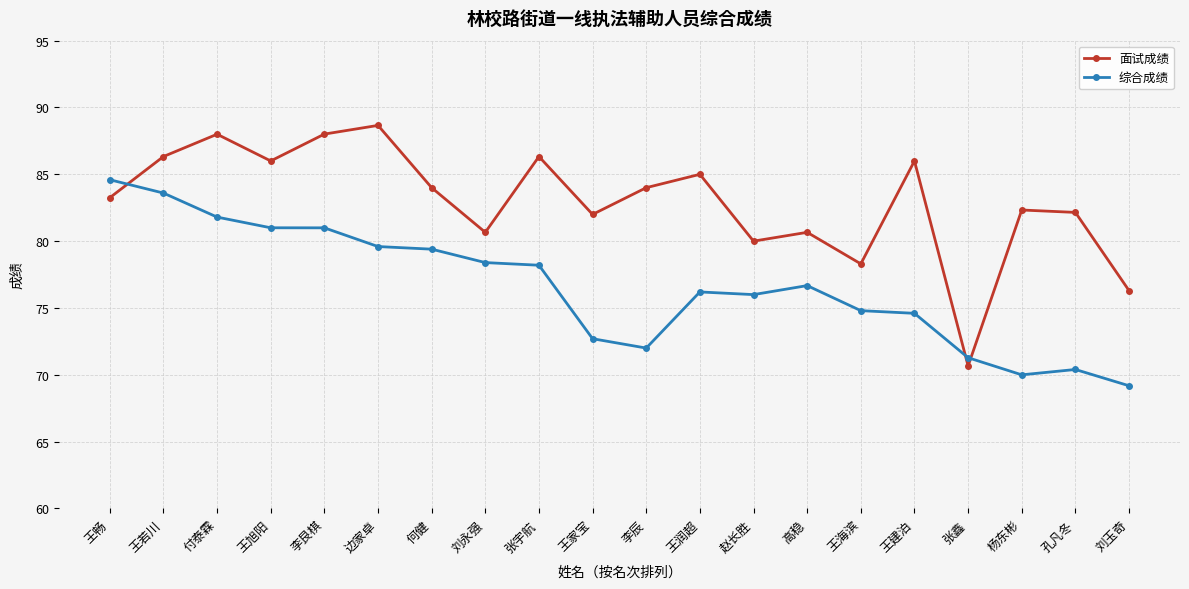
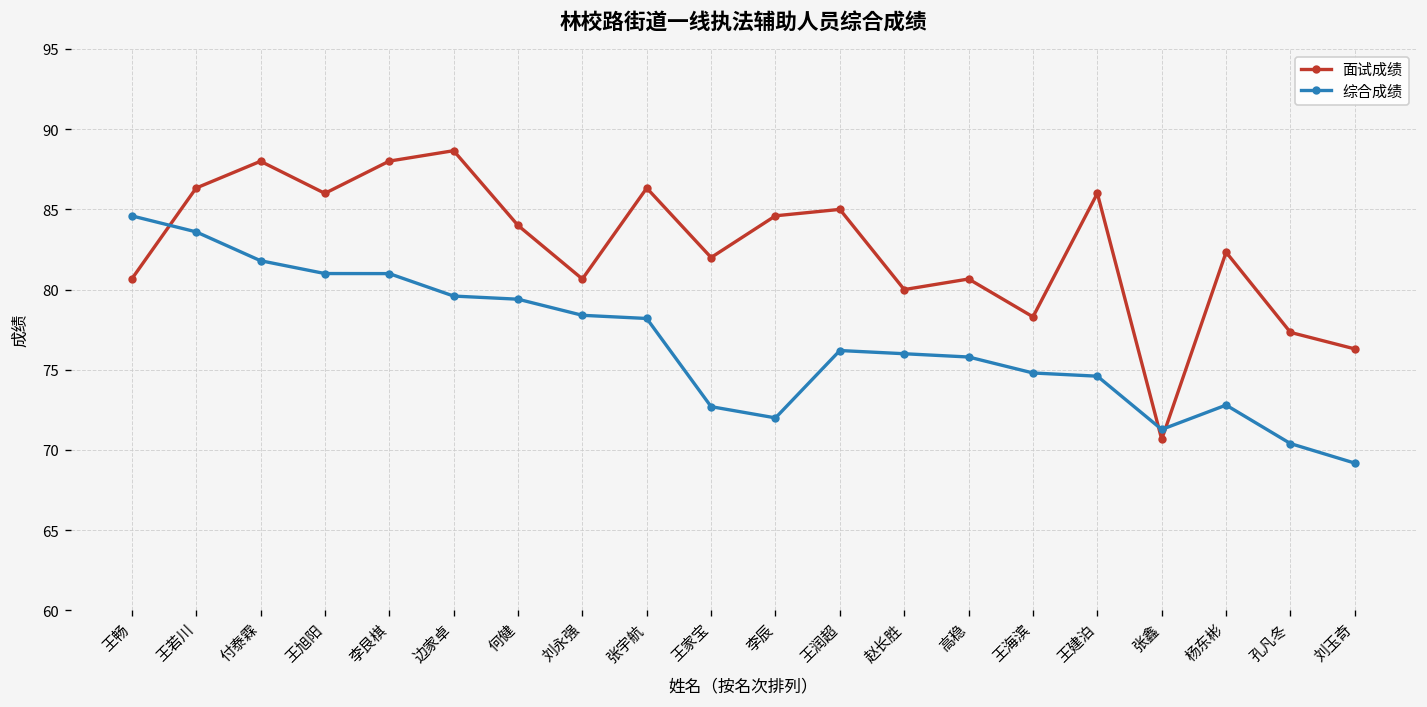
  {
    "面试成绩": {
-     "王畅": 83.3,
+     "王畅": 80.7,
      "王若川": 86.3,
      "付泰霖": 88.0,
      "王旭阳": 86.0,
      "李艮棋": 88.0,
      "边家卓": 88.7,
      "何健": 84.0,
      "刘永强": 80.7,
      "张宇航": 86.3,
      "王家宝": 82.0,
-     "李辰": 84.0,
+     "李辰": 84.6,
      "王润超": 85.0,
      "赵长胜": 80.0,
      "高稳": 80.7,
      "王海滨": 78.3,
      "王建泊": 86.0,
      "张鑫": 70.7,
      "杨东彬": 82.3,
-     "孔凡冬": 82.2,
+     "孔凡冬": 77.3,
      "刘玉奇": 76.3
    },
    "综合成绩": {
      "王畅": 84.6,
      "王若川": 83.6,
      "付泰霖": 81.8,
      "王旭阳": 81.0,
      "李艮棋": 81.0,
      "边家卓": 79.6,
      "何健": 79.4,
      "刘永强": 78.4,
      "张宇航": 78.2,
      "王家宝": 72.7,
      "李辰": 72.0,
      "王润超": 76.2,
      "赵长胜": 76.0,
-     "高稳": 76.7,
+     "高稳": 75.8,
      "王海滨": 74.8,
      "王建泊": 74.6,
      "张鑫": 71.3,
-     "杨东彬": 70.0,
+     "杨东彬": 72.8,
      "孔凡冬": 70.4,
      "刘玉奇": 69.2
    }
  }
